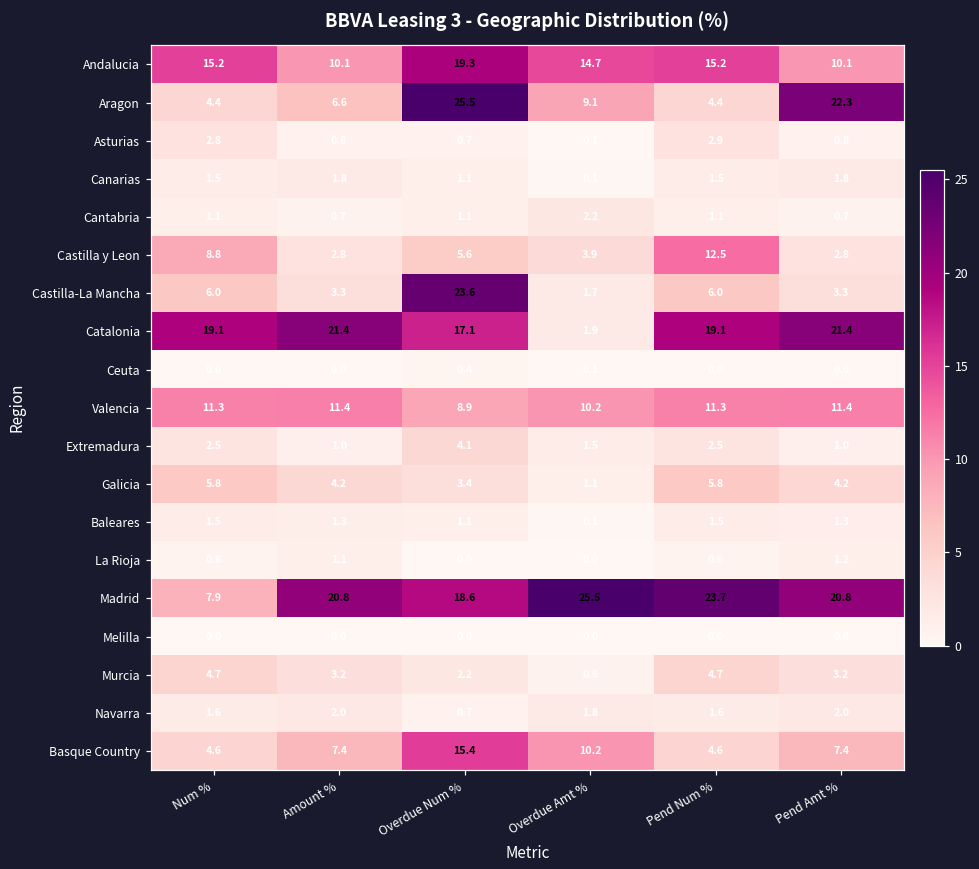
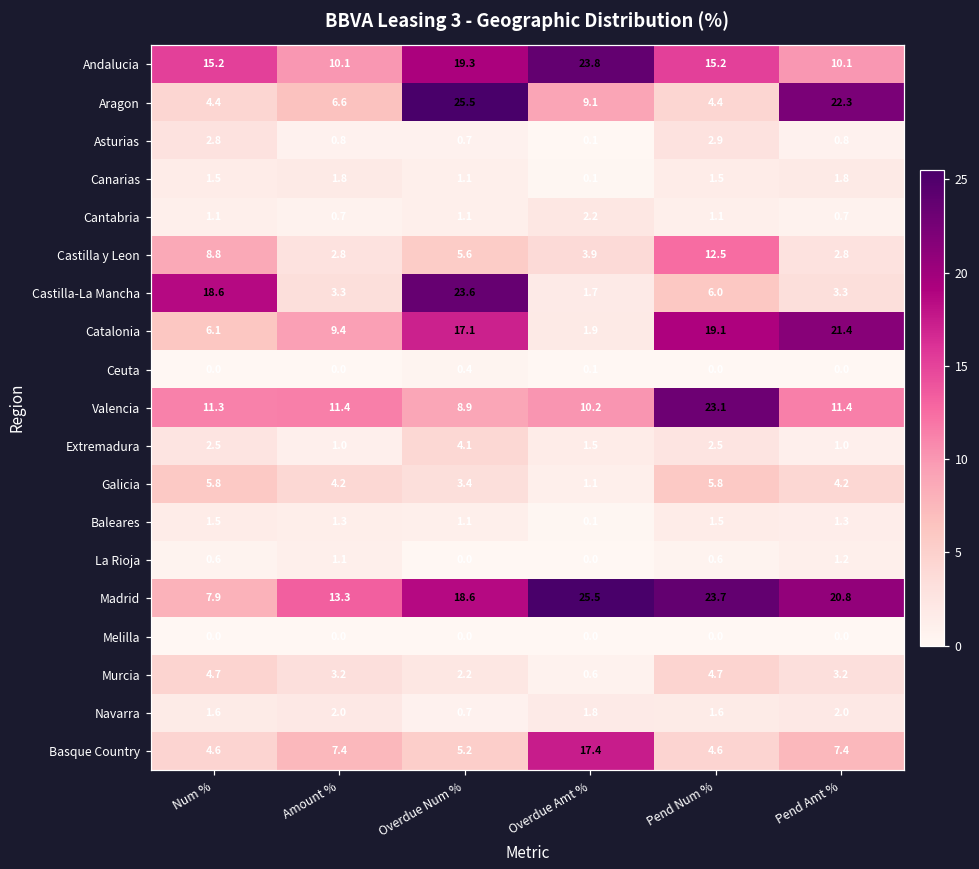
  {
    "Andalucia": {
      "Num %": 15.2,
      "Amount %": 10.1,
      "Overdue Num %": 19.3,
-     "Overdue Amt %": 14.7,
+     "Overdue Amt %": 23.8,
      "Pend Num %": 15.2,
      "Pend Amt %": 10.1
    },
    "Aragon": {
      "Amount %": 6.6,
      "Overdue Num %": 25.5,
      "Overdue Amt %": 9.1,
      "Pend Amt %": 22.3
    },
    "Castilla y Leon": {
      "Num %": 8.8,
      "Overdue Num %": 5.6,
      "Pend Num %": 12.5
    },
    "Castilla-La Mancha": {
-     "Num %": 6.0,
+     "Num %": 18.6,
      "Overdue Num %": 23.6,
      "Pend Num %": 6.0
    },
    "Catalonia": {
-     "Num %": 19.1,
-     "Amount %": 21.4,
+     "Num %": 6.1,
+     "Amount %": 9.4,
      "Overdue Num %": 17.1,
      "Pend Num %": 19.1,
      "Pend Amt %": 21.4
    },
    "Valencia": {
      "Num %": 11.3,
      "Amount %": 11.4,
      "Overdue Num %": 8.9,
      "Overdue Amt %": 10.2,
-     "Pend Num %": 11.3,
+     "Pend Num %": 23.1,
      "Pend Amt %": 11.4
    },
    "Galicia": {
      "Num %": 5.8,
      "Pend Num %": 5.8
    },
    "Madrid": {
      "Num %": 7.9,
-     "Amount %": 20.8,
+     "Amount %": 13.3,
      "Overdue Num %": 18.6,
      "Overdue Amt %": 25.5,
      "Pend Num %": 23.7,
      "Pend Amt %": 20.8
    },
    "Basque Country": {
      "Amount %": 7.4,
-     "Overdue Num %": 15.4,
-     "Overdue Amt %": 10.2,
+     "Overdue Num %": 5.2,
+     "Overdue Amt %": 17.4,
      "Pend Amt %": 7.4
    }
  }
